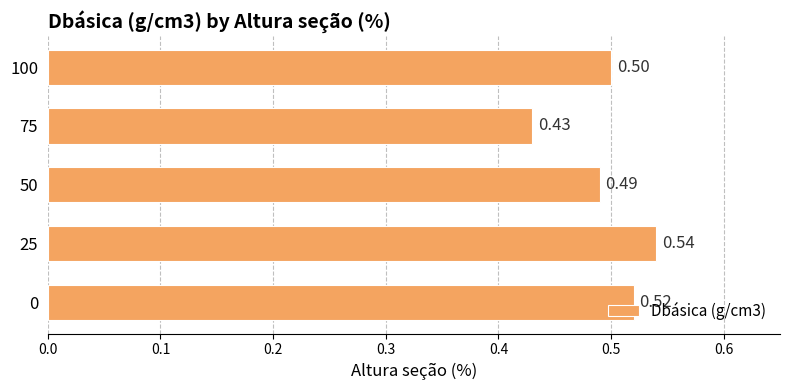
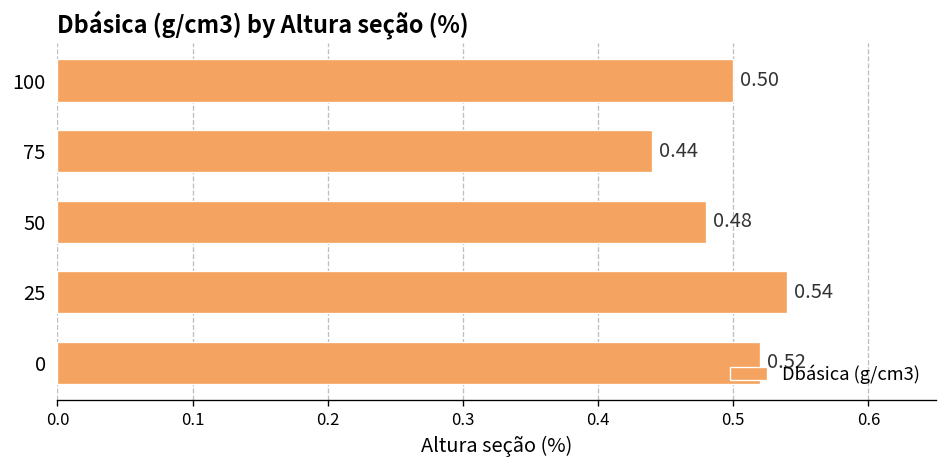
  {
    "100": 0.50,
-   "75": 0.43,
-   "50": 0.49,
+   "75": 0.44,
+   "50": 0.48,
    "25": 0.54,
    "0": 0.52
  }
